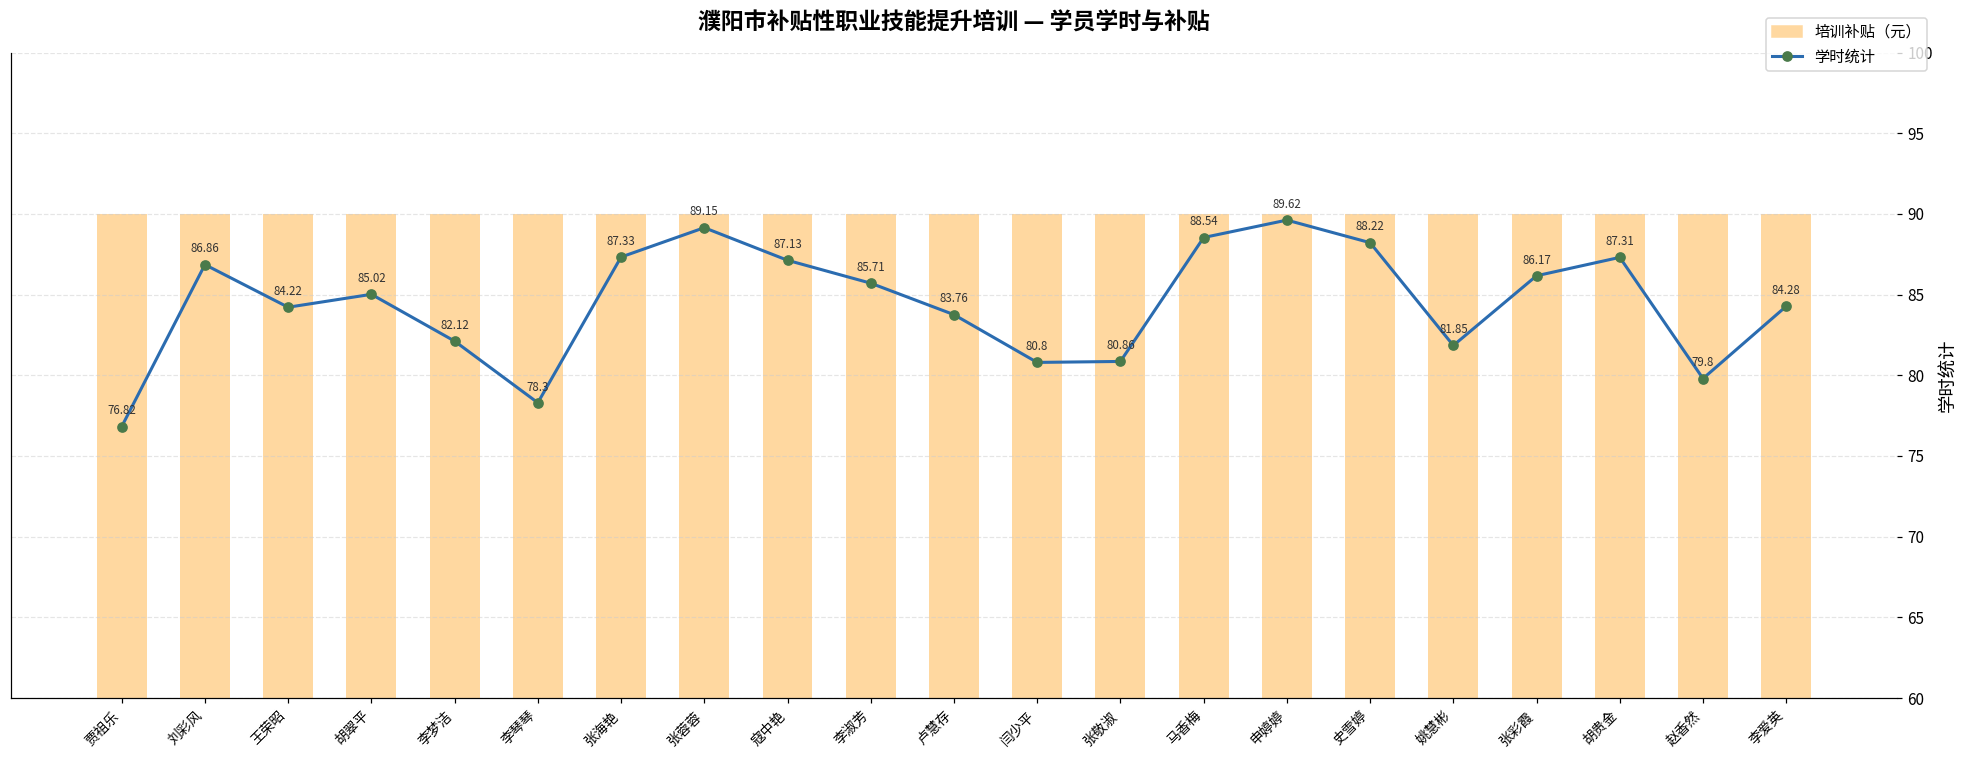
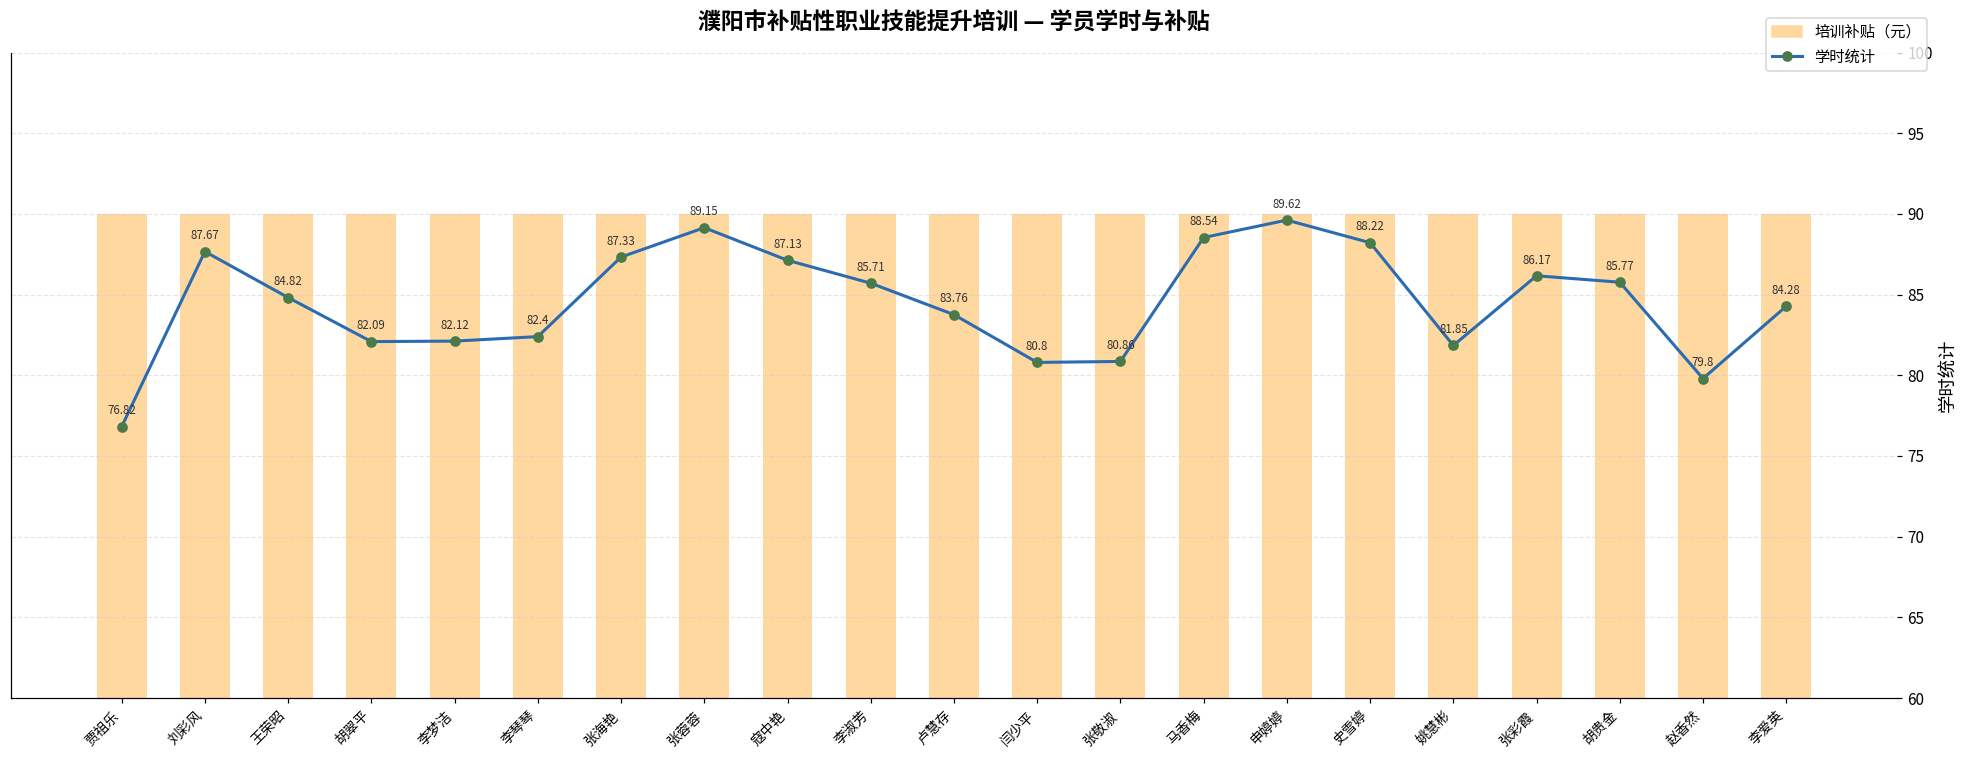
  {
    "学时统计": {
      "贾祖乐": 76.82,
-     "刘彩风": 86.86,
-     "王荣昭": 84.22,
-     "胡翠平": 85.02,
+     "刘彩风": 87.67,
+     "王荣昭": 84.82,
+     "胡翠平": 82.09,
      "李梦洁": 82.12,
-     "李琴琴": 78.3,
+     "李琴琴": 82.4,
      "张海艳": 87.33,
      "张蓉蓉": 89.15,
      "寇中艳": 87.13,
      "李淑芳": 85.71,
      "卢慧存": 83.76,
      "闫少平": 80.8,
      "张敬淑": 80.86,
      "马香梅": 88.54,
      "申婷婷": 89.62,
      "史雪婷": 88.22,
      "姚慧彬": 81.85,
      "张彩霞": 86.17,
-     "胡贵金": 87.31,
+     "胡贵金": 85.77,
      "赵香然": 79.8,
      "李爱英": 84.28
    }
  }
